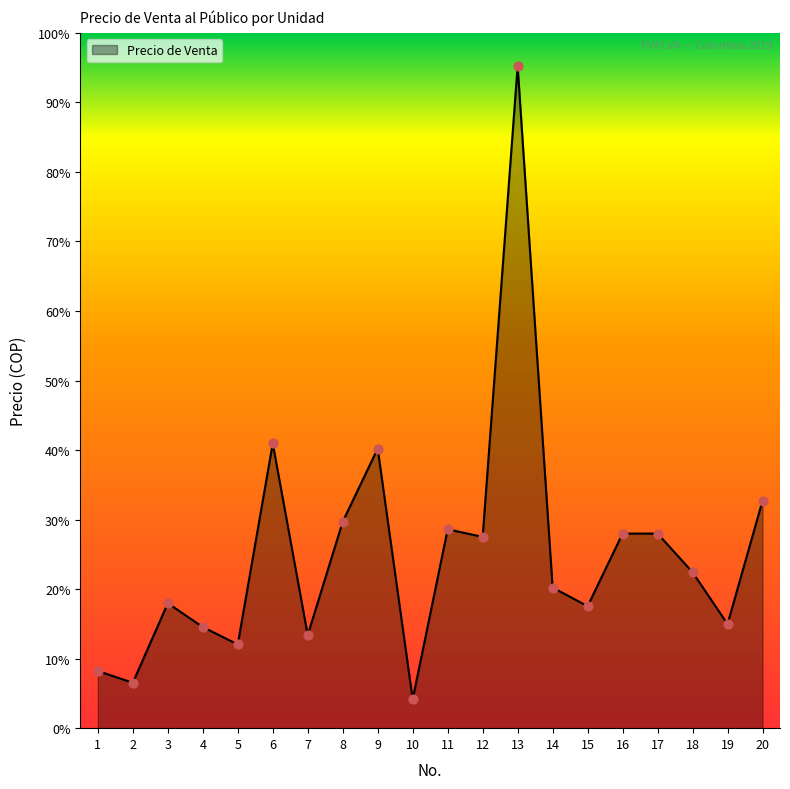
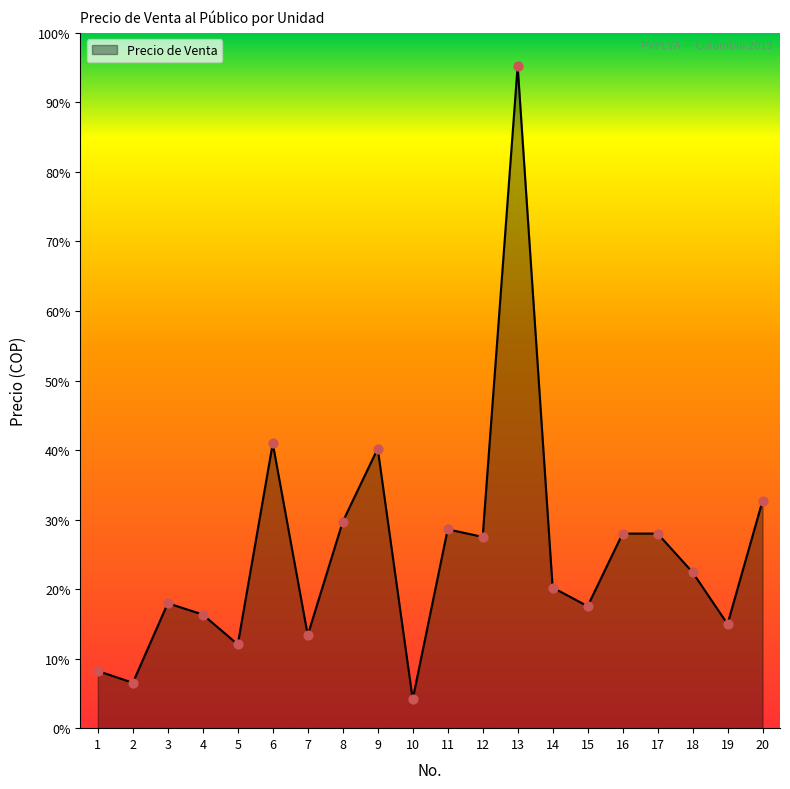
  {
    "1": "8%",
    "2": "7%",
    "3": "18%",
-   "4": "15%",
+   "4": "16%",
    "5": "12%",
    "6": "41%",
    "7": "13%",
    "8": "30%",
    "9": "40%",
    "10": "4%",
    "11": "29%",
    "12": "28%",
    "13": "95%",
    "14": "20%",
    "15": "18%",
    "16": "28%",
    "17": "28%",
    "18": "22%",
    "19": "15%",
    "20": "33%"
  }
